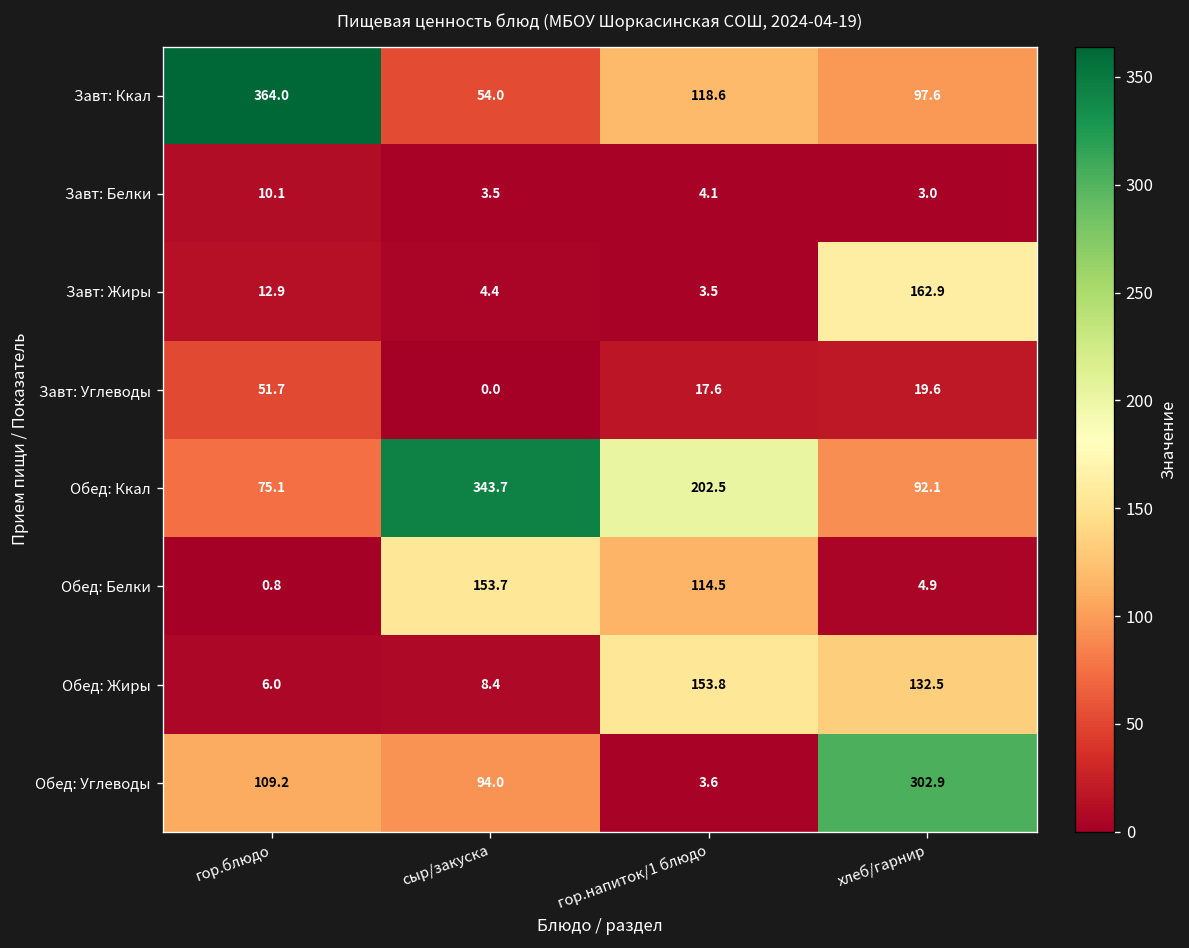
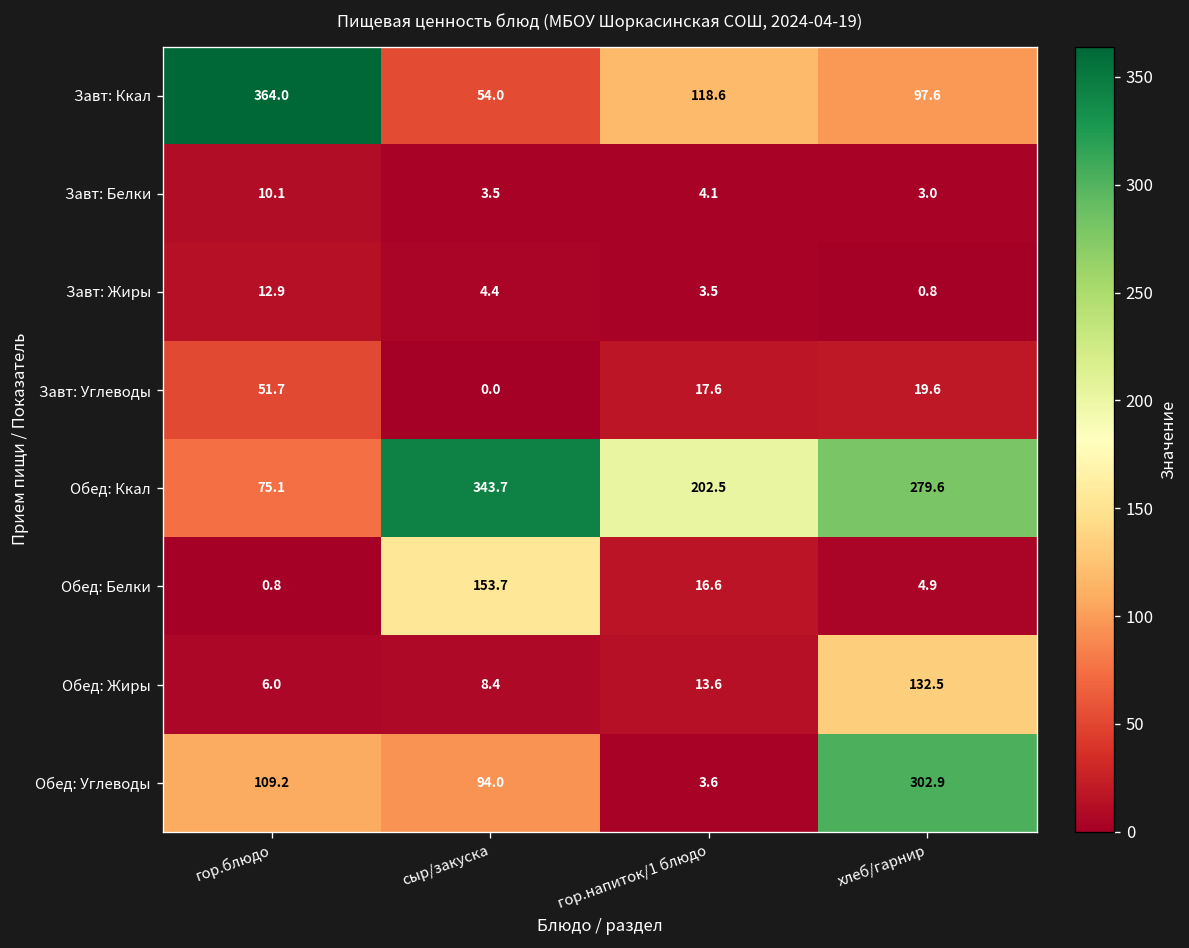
  {
    "Завт: Ккал": {
      "гор.блюдо": 364.0,
      "сыр/закуска": 54.0,
      "гор.напиток/1 блюдо": 118.6,
      "хлеб/гарнир": 97.6
    },
    "Завт: Белки": {
      "гор.блюдо": 10.1,
      "сыр/закуска": 3.5,
      "гор.напиток/1 блюдо": 4.1,
      "хлеб/гарнир": 3.0
    },
    "Завт: Жиры": {
      "гор.блюдо": 12.9,
      "сыр/закуска": 4.4,
      "гор.напиток/1 блюдо": 3.5,
-     "хлеб/гарнир": 162.9
+     "хлеб/гарнир": 0.8
    },
    "Завт: Углеводы": {
      "гор.блюдо": 51.7,
      "сыр/закуска": 0.0,
      "гор.напиток/1 блюдо": 17.6,
      "хлеб/гарнир": 19.6
    },
    "Обед: Ккал": {
      "гор.блюдо": 75.1,
      "сыр/закуска": 343.7,
      "гор.напиток/1 блюдо": 202.5,
-     "хлеб/гарнир": 92.1
+     "хлеб/гарнир": 279.6
    },
    "Обед: Белки": {
      "гор.блюдо": 0.8,
      "сыр/закуска": 153.7,
-     "гор.напиток/1 блюдо": 114.5,
+     "гор.напиток/1 блюдо": 16.6,
      "хлеб/гарнир": 4.9
    },
    "Обед: Жиры": {
      "гор.блюдо": 6.0,
      "сыр/закуска": 8.4,
-     "гор.напиток/1 блюдо": 153.8,
+     "гор.напиток/1 блюдо": 13.6,
      "хлеб/гарнир": 132.5
    },
    "Обед: Углеводы": {
      "гор.блюдо": 109.2,
      "сыр/закуска": 94.0,
      "гор.напиток/1 блюдо": 3.6,
      "хлеб/гарнир": 302.9
    }
  }
